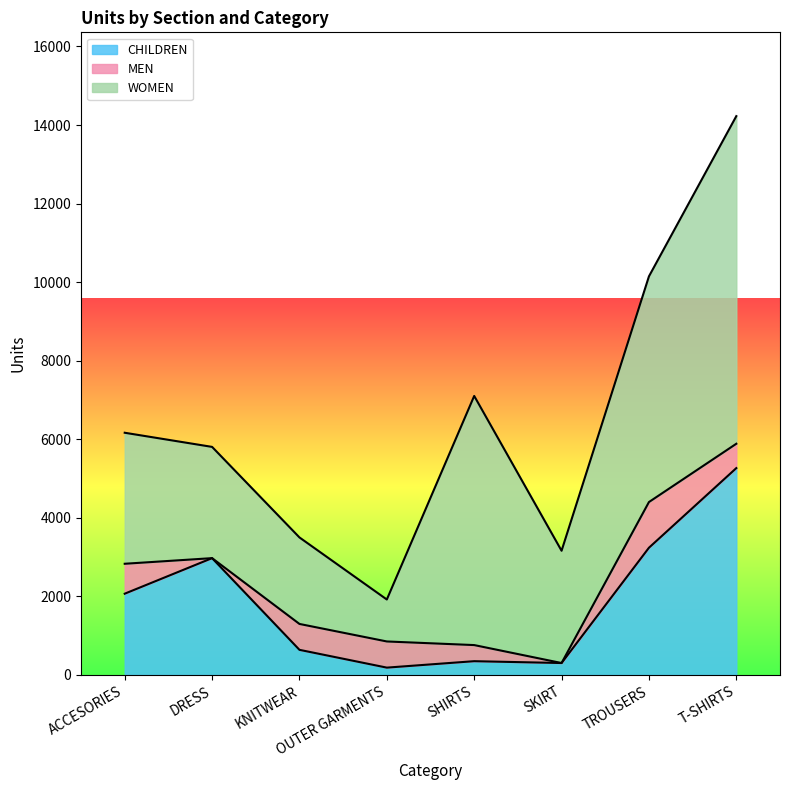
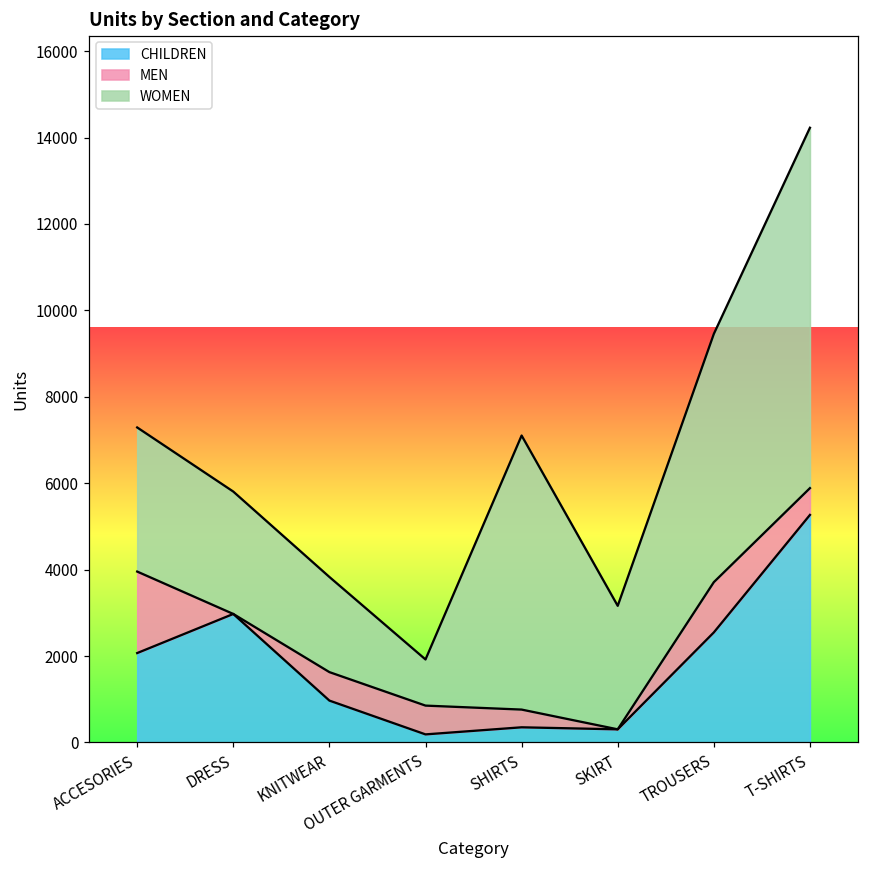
  {
    "CHILDREN": {
      "ACCESORIES": 2100,
-     "KNITWEAR": 600,
+     "KNITWEAR": 1000,
      "OUTER GARMENTS": 200,
      "SHIRTS": 400,
-     "TROUSERS": 3200,
+     "TROUSERS": 2500,
      "T-SHIRTS": 5300
    },
    "MEN": {
-     "ACCESORIES": 800,
+     "ACCESORIES": 1900,
      "KNITWEAR": 700,
      "OUTER GARMENTS": 700,
      "SHIRTS": 400,
      "TROUSERS": 1200,
      "T-SHIRTS": 600
    },
    "WOMEN": {
      "ACCESORIES": 3300,
      "DRESS": 2800,
      "KNITWEAR": 2200,
      "OUTER GARMENTS": 1100,
      "SHIRTS": 6300,
      "SKIRT": 2900,
      "TROUSERS": 5700,
      "T-SHIRTS": 8300
    }
  }
